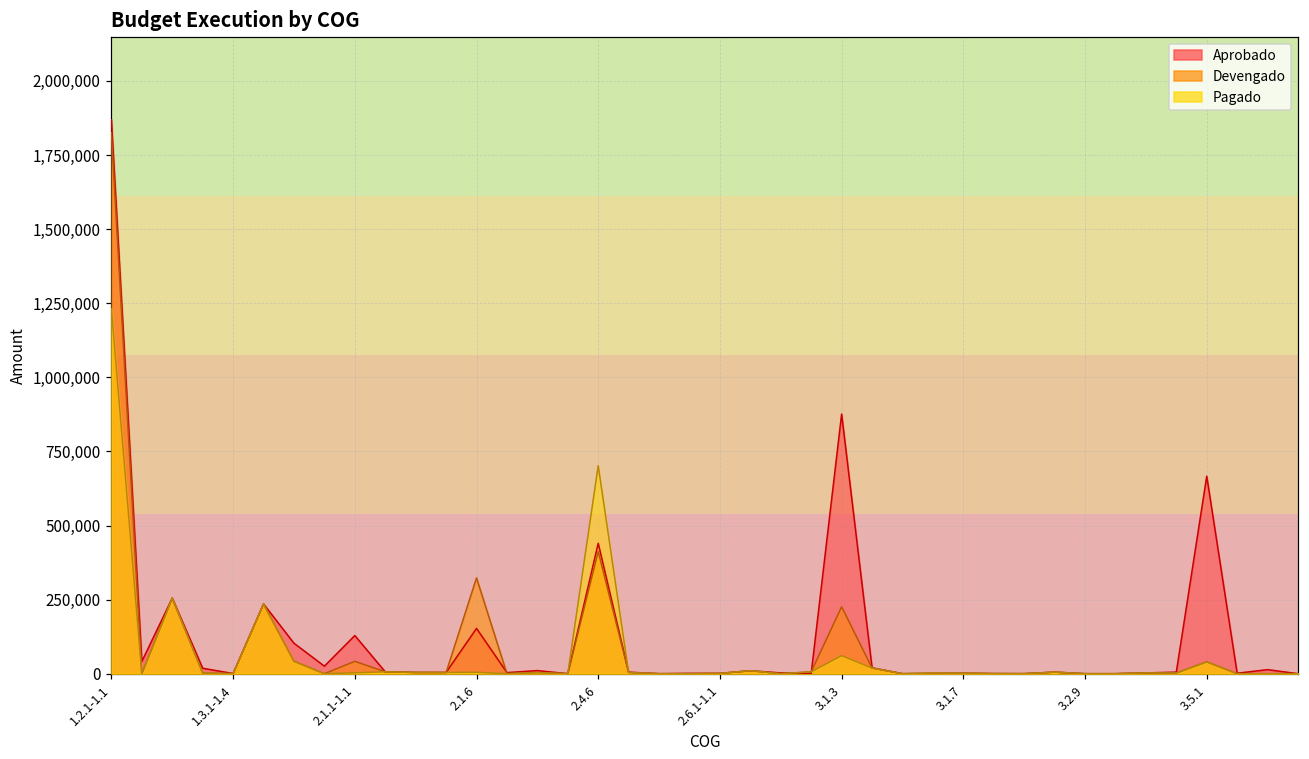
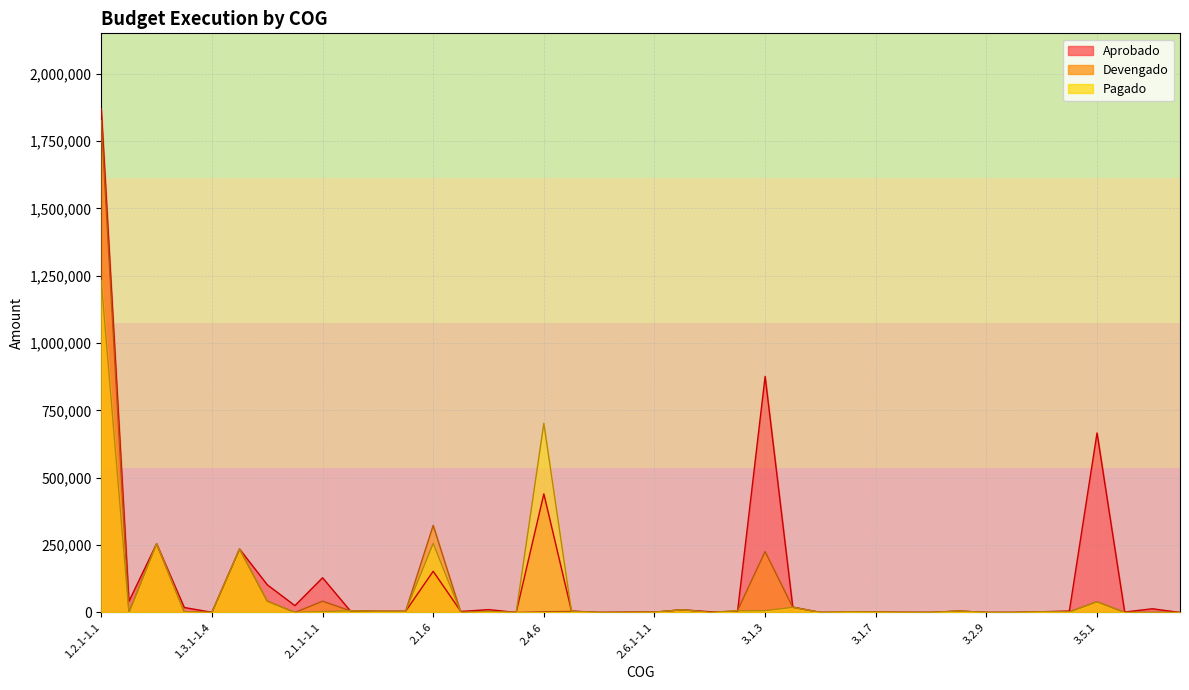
  {
    "Aprobado": {
      "1.2.1-1.1": "1,870,000",
      "2.1.1-1.1": "130,000",
      "2.1.6": "150,000",
      "2.4.6": "440,000",
      "3.1.3": "880,000",
      "3.5.1": "670,000"
    },
    "Devengado": {
      "1.2.1-1.1": "1,830,000",
      "2.1.1-1.1": "40,000",
      "2.1.6": "320,000",
-     "2.4.6": "410,000",
+     "2.4.6": "0",
      "3.1.3": "230,000"
    },
    "Pagado": {
      "1.2.1-1.1": "1,230,000",
      "2.1.1-1.1": "0",
-     "2.1.6": "0",
+     "2.1.6": "260,000",
      "2.4.6": "700,000",
-     "3.1.3": "60,000"
+     "3.1.3": "10,000"
    }
  }
